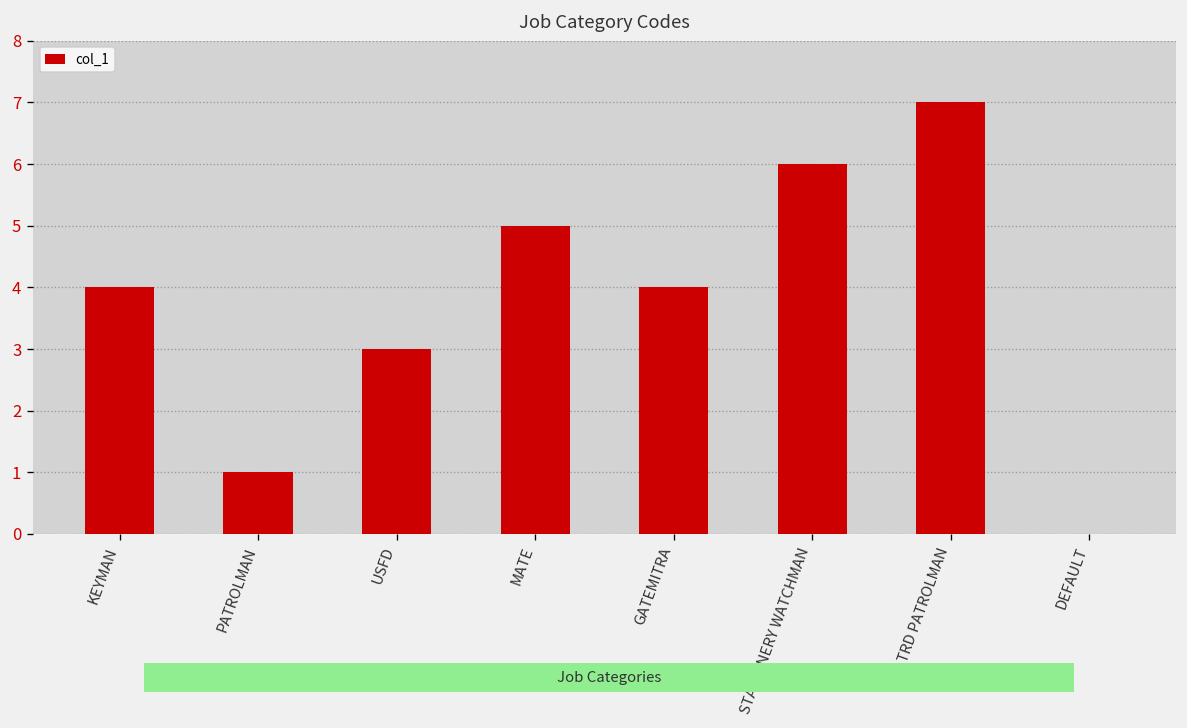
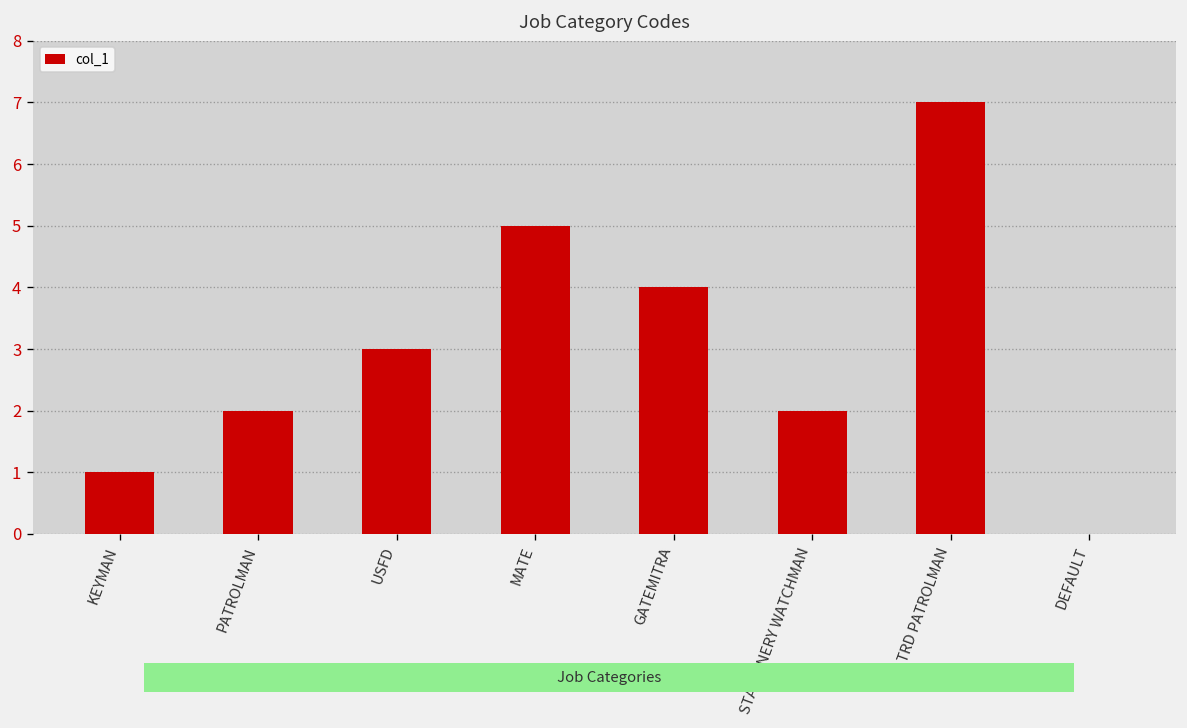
  {
-   "KEYMAN": 4,
-   "PATROLMAN": 1,
+   "KEYMAN": 1,
+   "PATROLMAN": 2,
    "USFD": 3,
    "MATE": 5,
    "GATEMITRA": 4,
-   "STATIONERY WATCHMAN": 6,
+   "STATIONERY WATCHMAN": 2,
    "TRD PATROLMAN": 7,
    "DEFAULT": 0
  }
